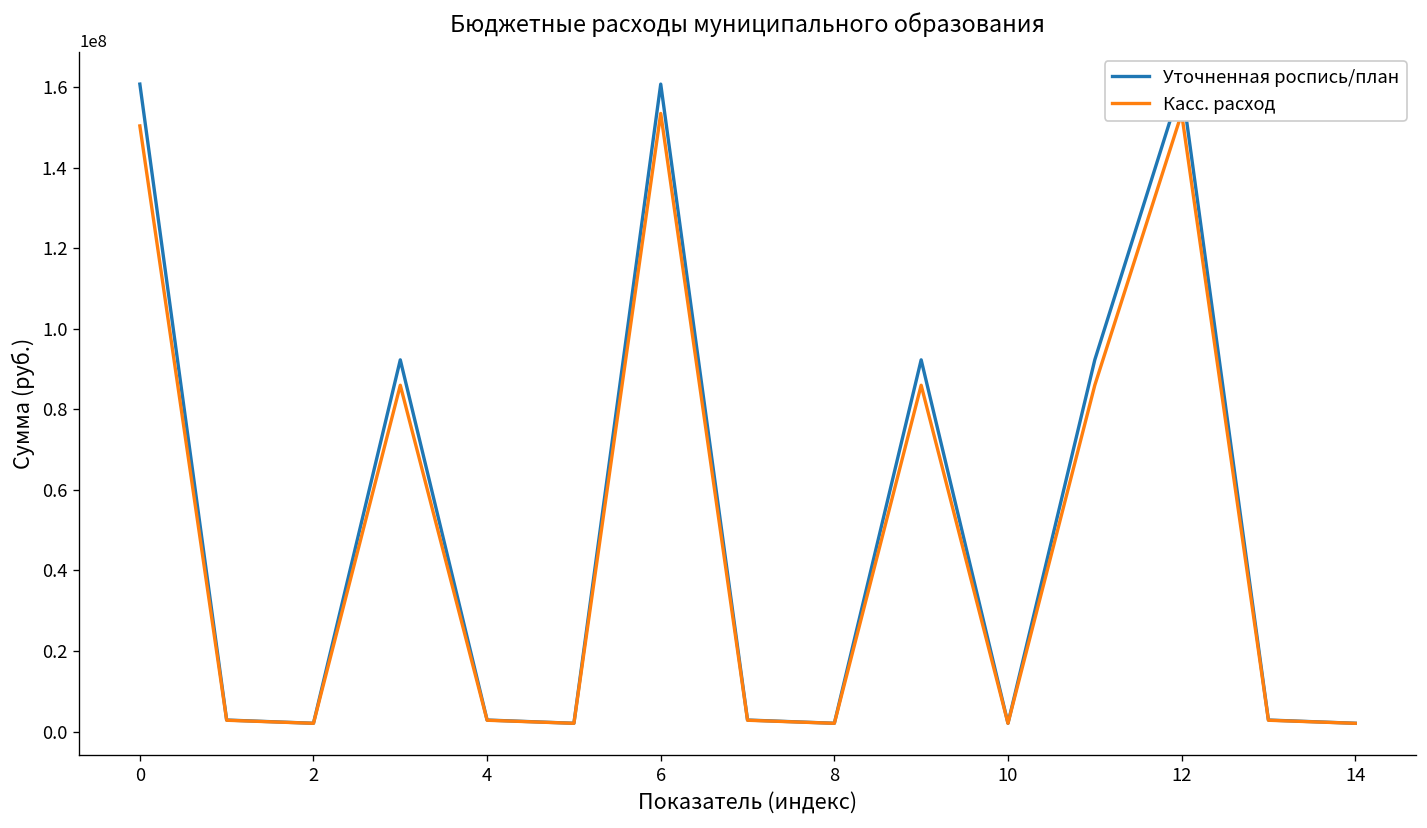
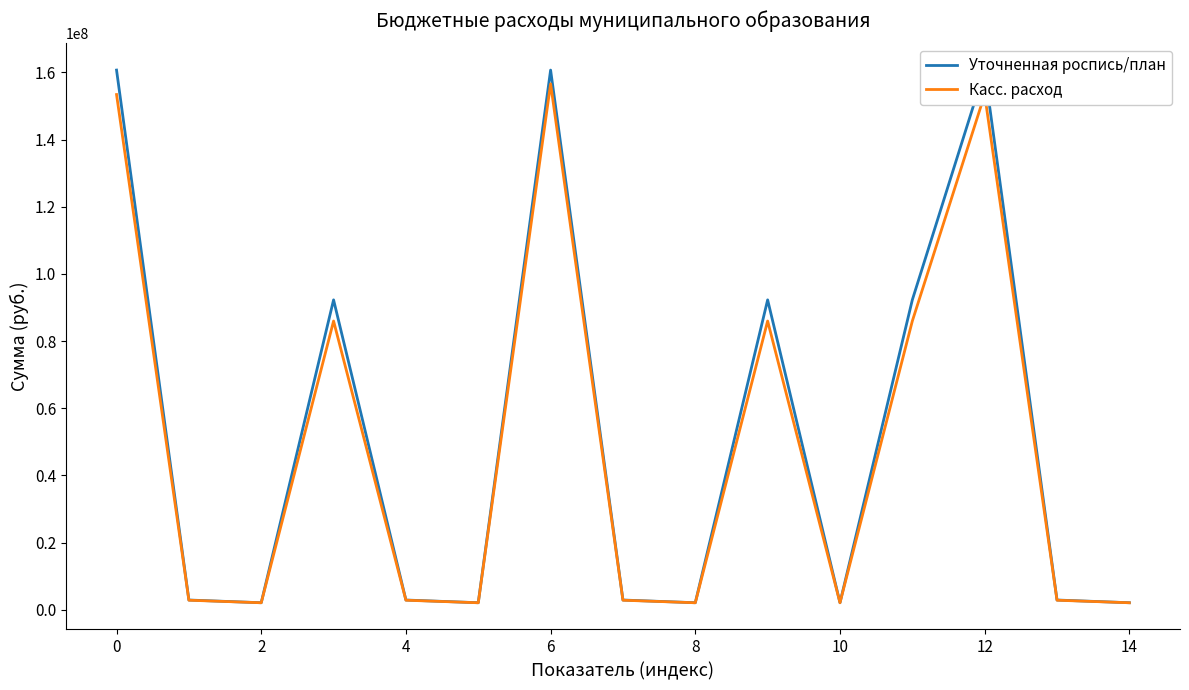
  {
    "Уточненная роспись/план": {
      "0": 161000000,
      "6": 161000000
    },
    "Касс. расход": {
-     "0": 150000000,
-     "6": 153000000
+     "0": 153000000,
+     "6": 157000000
    }
  }
